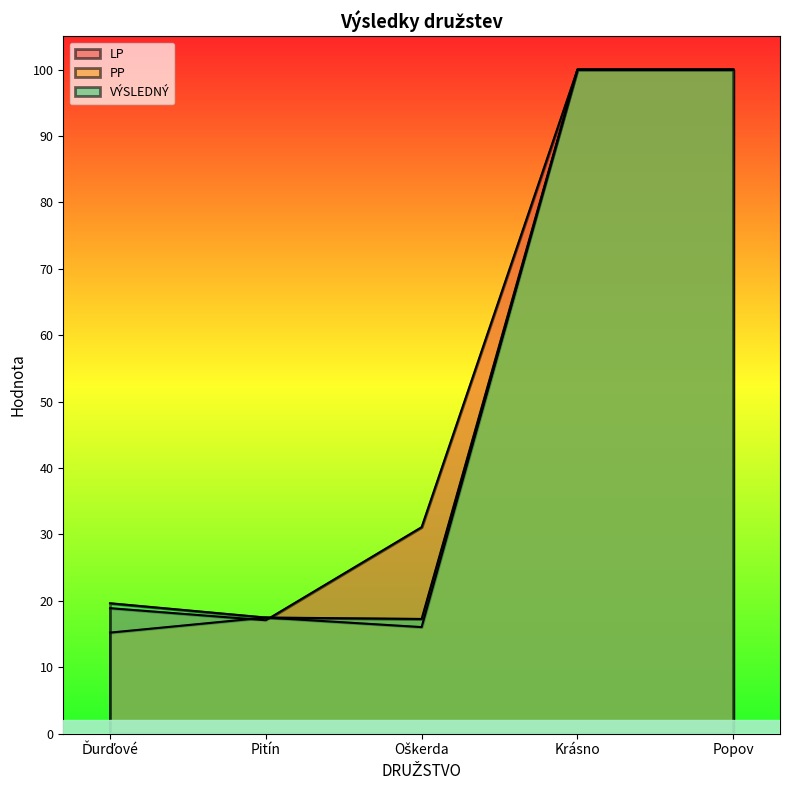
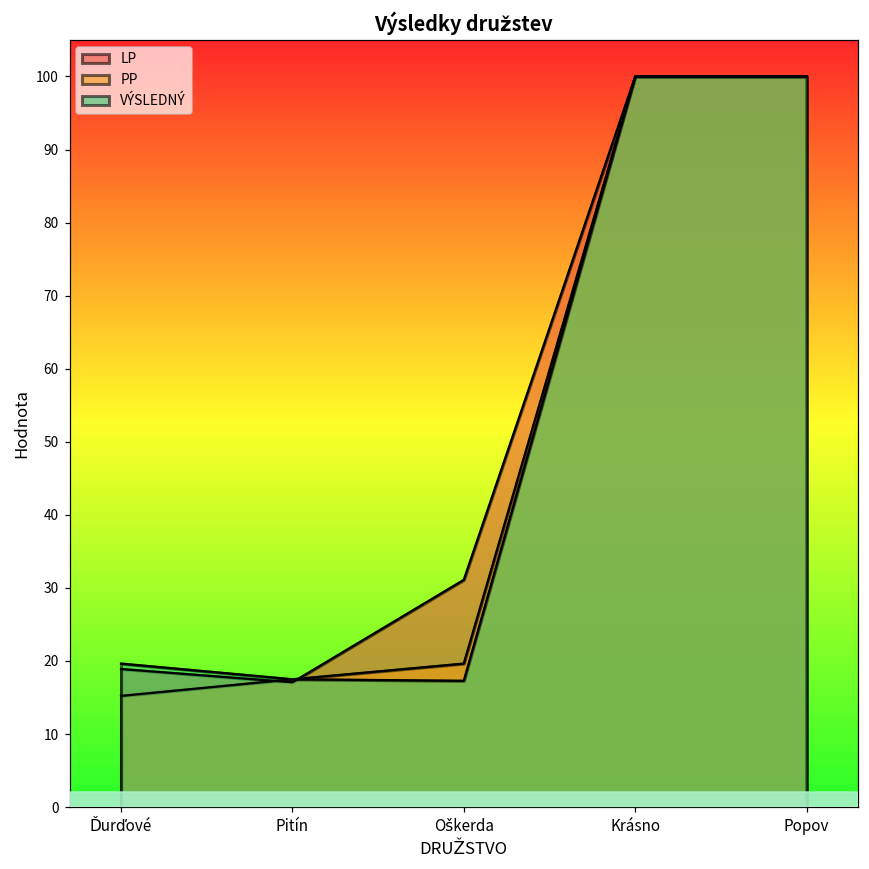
  {
    "LP": {
      "Ďurďové": 19,
      "Pitín": 17,
      "Oškerda": 31
    },
    "PP": {
      "Ďurďové": 15,
-     "Oškerda": 16
+     "Oškerda": 20
    },
    "VÝSLEDNÝ": {
      "Ďurďové": 20,
      "Oškerda": 17
    }
  }
